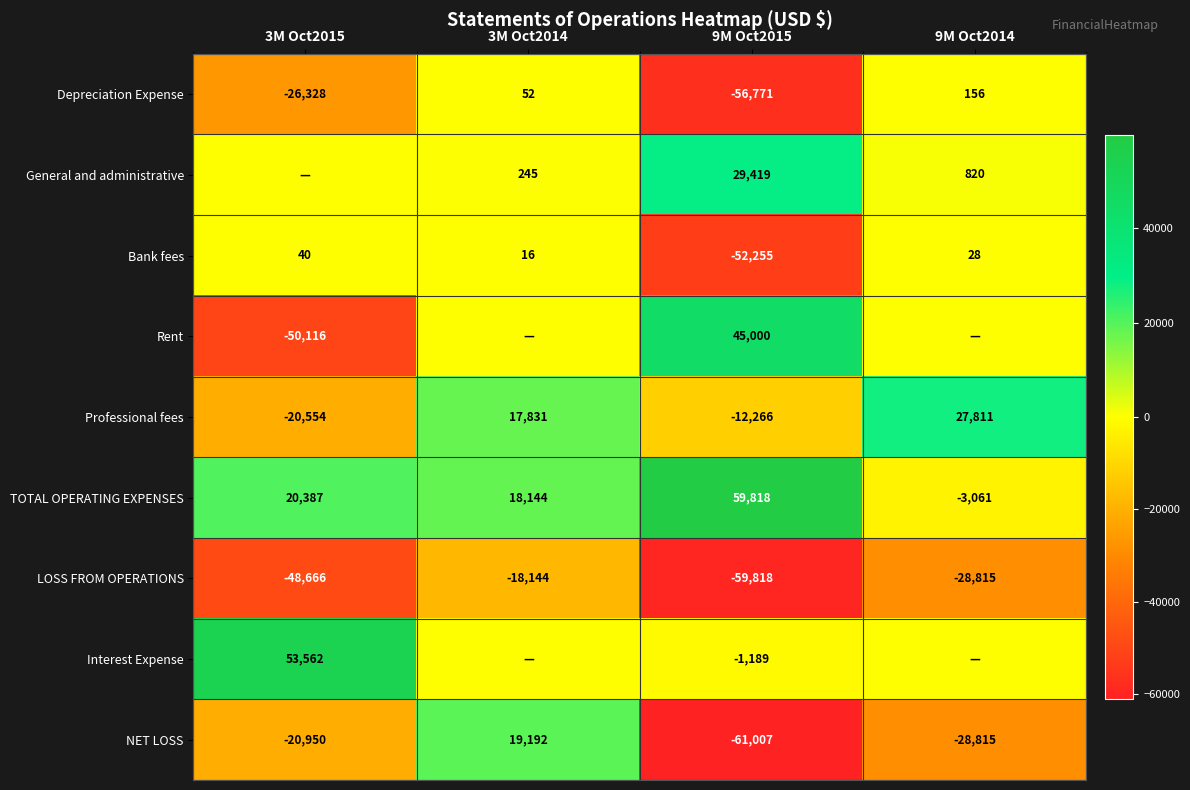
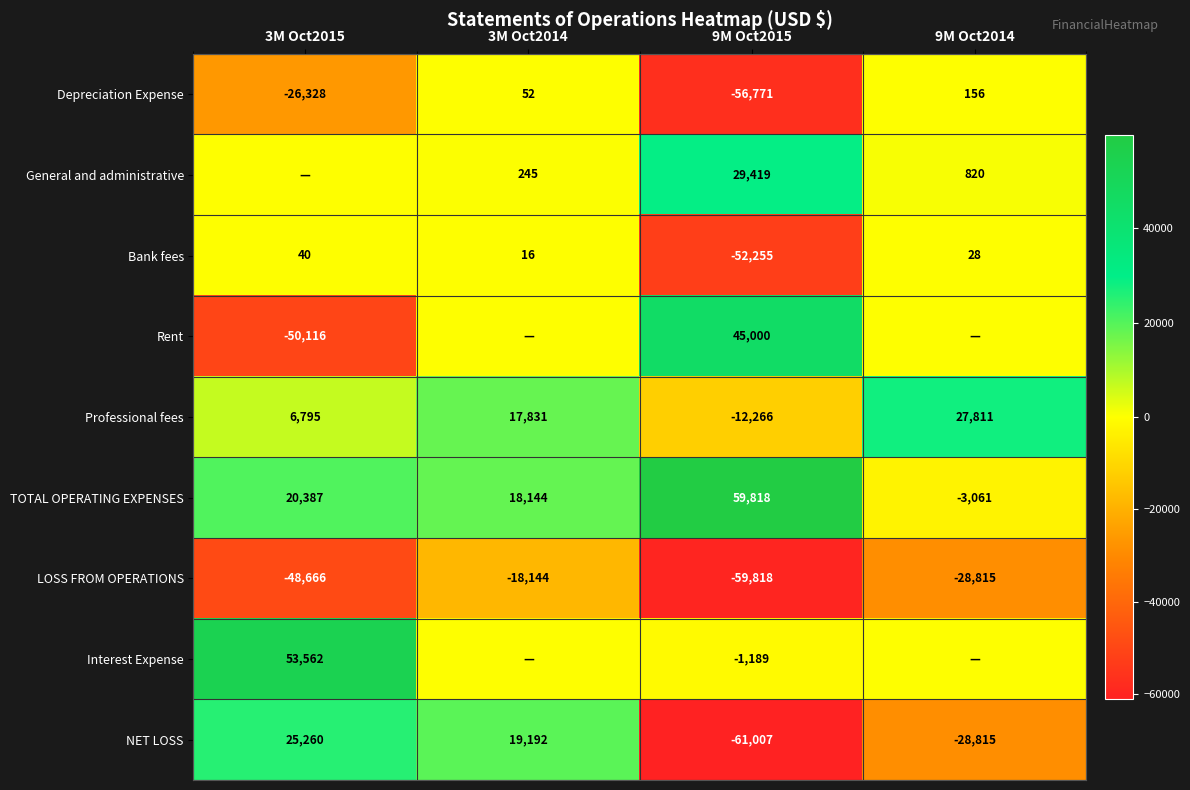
  {
    "Depreciation Expense": {
      "3M Oct2015": "-26,328",
      "3M Oct2014": "52",
      "9M Oct2015": "-56,771",
      "9M Oct2014": "156"
    },
    "General and administrative": {
      "3M Oct2014": "245",
      "9M Oct2015": "29,419",
      "9M Oct2014": "820"
    },
    "Bank fees": {
      "3M Oct2015": "40",
      "3M Oct2014": "16",
      "9M Oct2015": "-52,255",
      "9M Oct2014": "28"
    },
    "Rent": {
      "3M Oct2015": "-50,116",
      "9M Oct2015": "45,000"
    },
    "Professional fees": {
-     "3M Oct2015": "-20,554",
+     "3M Oct2015": "6,795",
      "3M Oct2014": "17,831",
      "9M Oct2015": "-12,266",
      "9M Oct2014": "27,811"
    },
    "TOTAL OPERATING EXPENSES": {
      "3M Oct2015": "20,387",
      "3M Oct2014": "18,144",
      "9M Oct2015": "59,818",
      "9M Oct2014": "-3,061"
    },
    "LOSS FROM OPERATIONS": {
      "3M Oct2015": "-48,666",
      "3M Oct2014": "-18,144",
      "9M Oct2015": "-59,818",
      "9M Oct2014": "-28,815"
    },
    "Interest Expense": {
      "3M Oct2015": "53,562",
      "9M Oct2015": "-1,189"
    },
    "NET LOSS": {
-     "3M Oct2015": "-20,950",
+     "3M Oct2015": "25,260",
      "3M Oct2014": "19,192",
      "9M Oct2015": "-61,007",
      "9M Oct2014": "-28,815"
    }
  }
